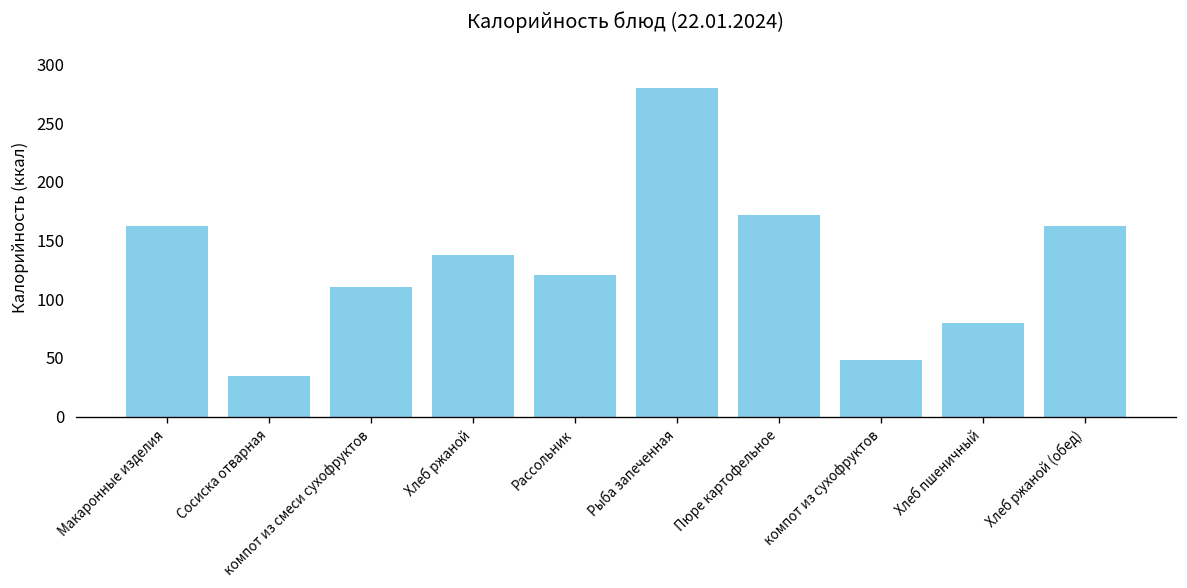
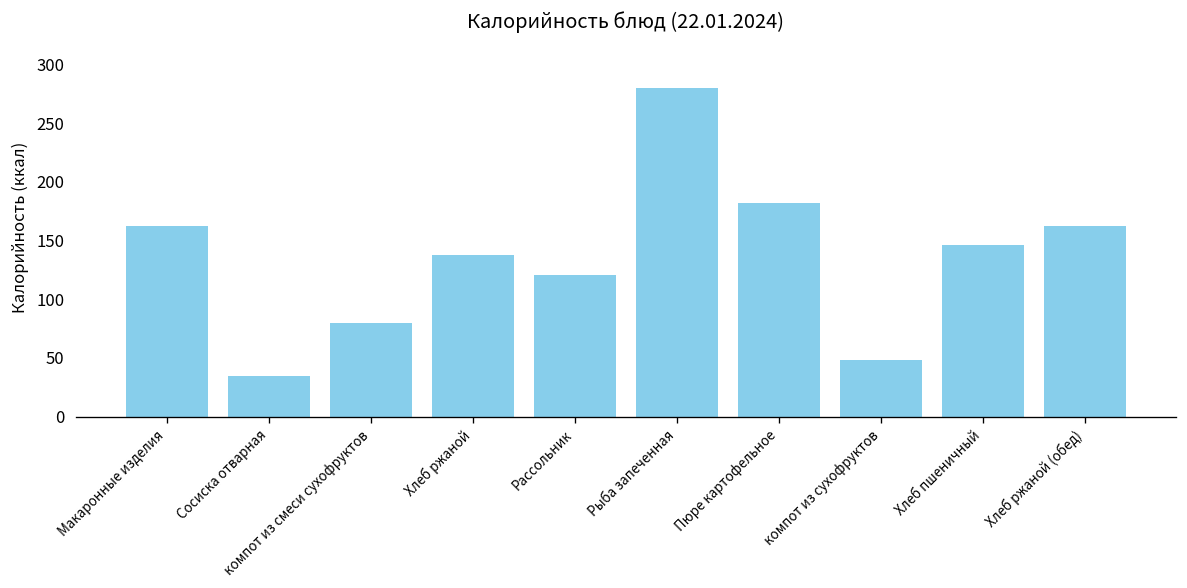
  {
    "Макаронные изделия": 160,
    "Сосиска отварная": 40,
-   "компот из смеси сухофруктов": 110,
+   "компот из смеси сухофруктов": 80,
    "Хлеб ржаной": 140,
    "Рассольник": 120,
    "Рыба запеченная": 280,
-   "Пюре картофельное": 170,
+   "Пюре картофельное": 180,
    "компот из сухофруктов": 50,
-   "Хлеб пшеничный": 80,
+   "Хлеб пшеничный": 150,
    "Хлеб ржаной (обед)": 160
  }
